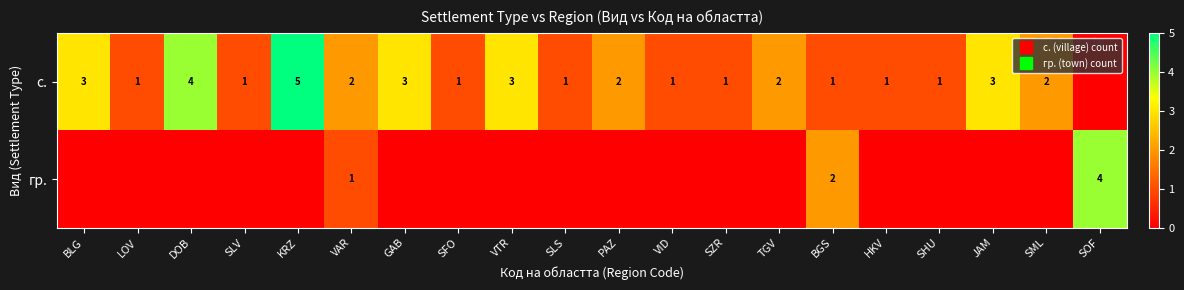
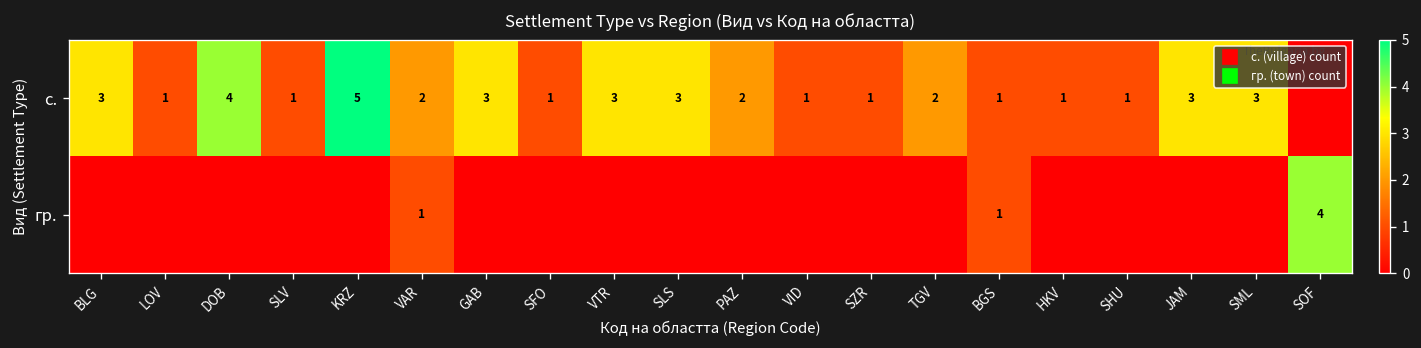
  {
    "с.": {
      "BLG": 3,
      "LOV": 1,
      "DOB": 4,
      "SLV": 1,
      "KRZ": 5,
      "VAR": 2,
      "GAB": 3,
      "SFO": 1,
      "VTR": 3,
-     "SLS": 1,
+     "SLS": 3,
      "PAZ": 2,
      "VID": 1,
      "SZR": 1,
      "TGV": 2,
      "BGS": 1,
      "HKV": 1,
      "SHU": 1,
      "JAM": 3,
-     "SML": 2
+     "SML": 3
    },
    "гр.": {
      "VAR": 1,
-     "BGS": 2,
+     "BGS": 1,
      "SOF": 4
    }
  }
